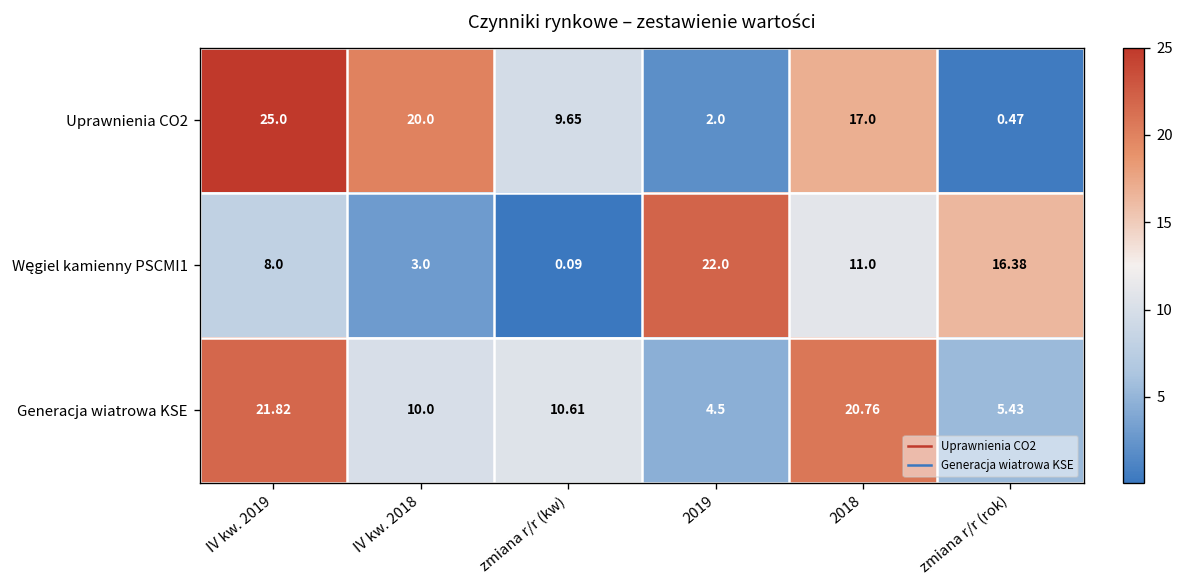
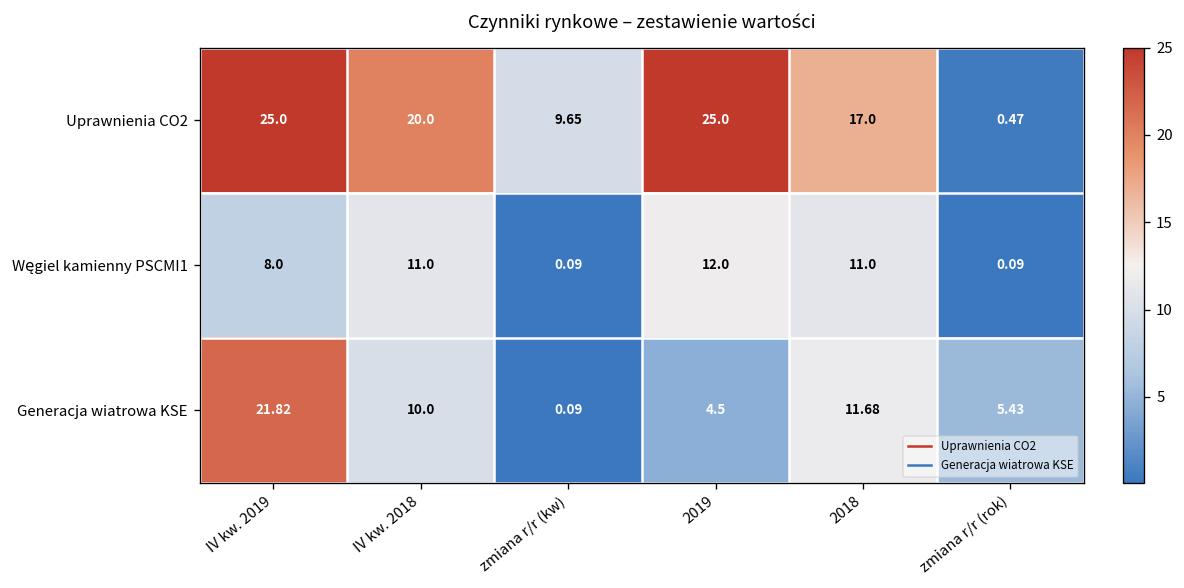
  {
    "Uprawnienia CO2": {
      "IV kw. 2019": 25.0,
      "IV kw. 2018": 20.0,
      "zmiana r/r (kw)": 9.65,
-     "2019": 2.0,
+     "2019": 25.0,
      "2018": 17.0,
      "zmiana r/r (rok)": 0.47
    },
    "Węgiel kamienny PSCMI1": {
      "IV kw. 2019": 8.0,
-     "IV kw. 2018": 3.0,
+     "IV kw. 2018": 11.0,
      "zmiana r/r (kw)": 0.09,
-     "2019": 22.0,
+     "2019": 12.0,
      "2018": 11.0,
-     "zmiana r/r (rok)": 16.38
+     "zmiana r/r (rok)": 0.09
    },
    "Generacja wiatrowa KSE": {
      "IV kw. 2019": 21.82,
      "IV kw. 2018": 10.0,
-     "zmiana r/r (kw)": 10.61,
+     "zmiana r/r (kw)": 0.09,
      "2019": 4.5,
-     "2018": 20.76,
+     "2018": 11.68,
      "zmiana r/r (rok)": 5.43
    }
  }
